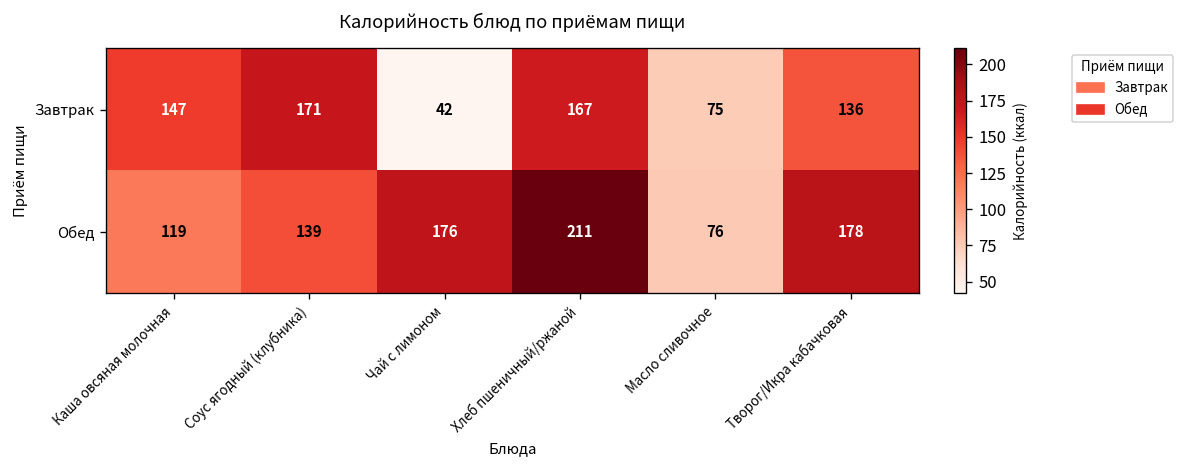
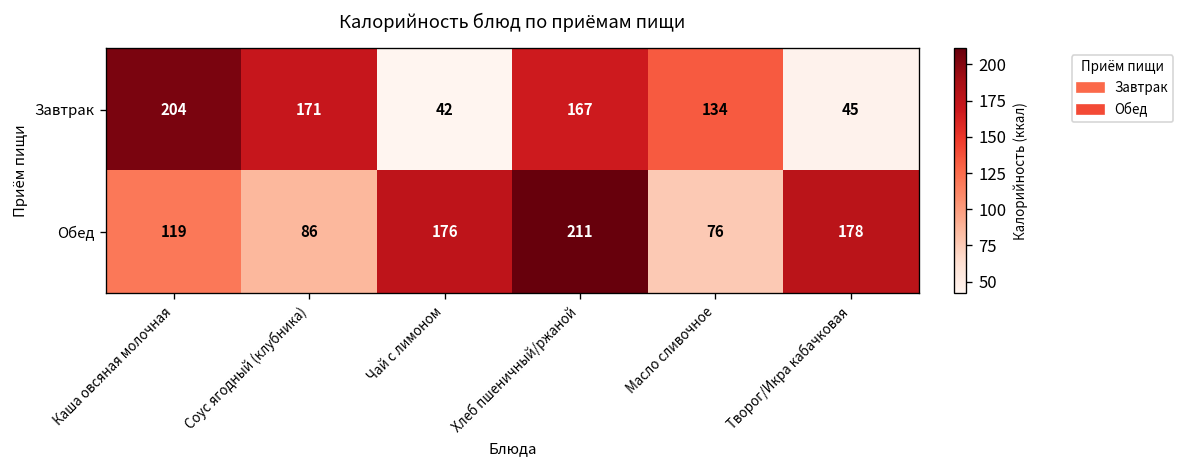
  {
    "Завтрак": {
-     "Каша овсяная молочная": 147,
+     "Каша овсяная молочная": 204,
      "Соус ягодный (клубника)": 171,
      "Чай с лимоном": 42,
      "Хлеб пшеничный/ржаной": 167,
-     "Масло сливочное": 75,
-     "Творог/Икра кабачковая": 136
+     "Масло сливочное": 134,
+     "Творог/Икра кабачковая": 45
    },
    "Обед": {
      "Каша овсяная молочная": 119,
-     "Соус ягодный (клубника)": 139,
+     "Соус ягодный (клубника)": 86,
      "Чай с лимоном": 176,
      "Хлеб пшеничный/ржаной": 211,
      "Масло сливочное": 76,
      "Творог/Икра кабачковая": 178
    }
  }
